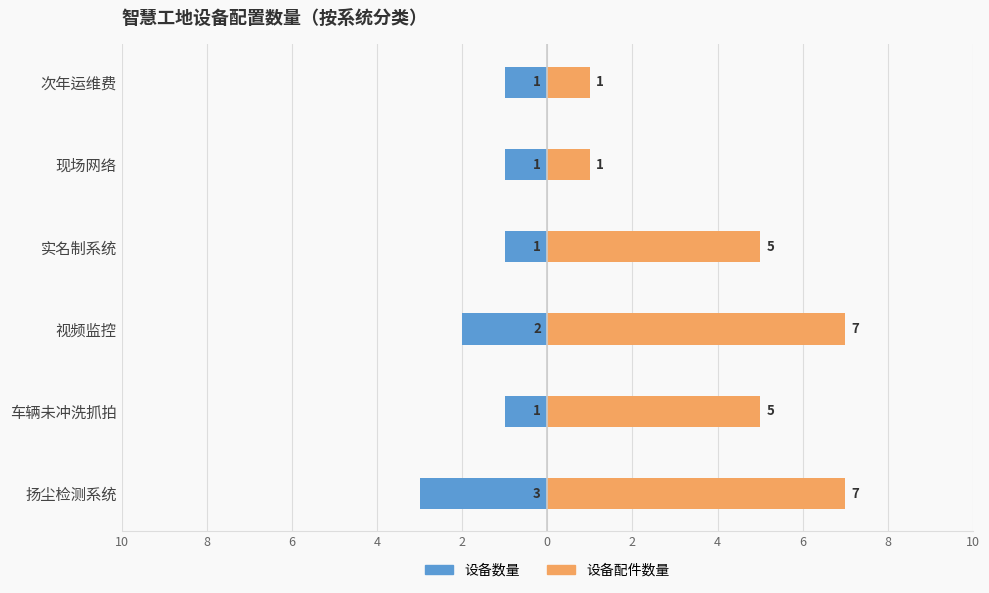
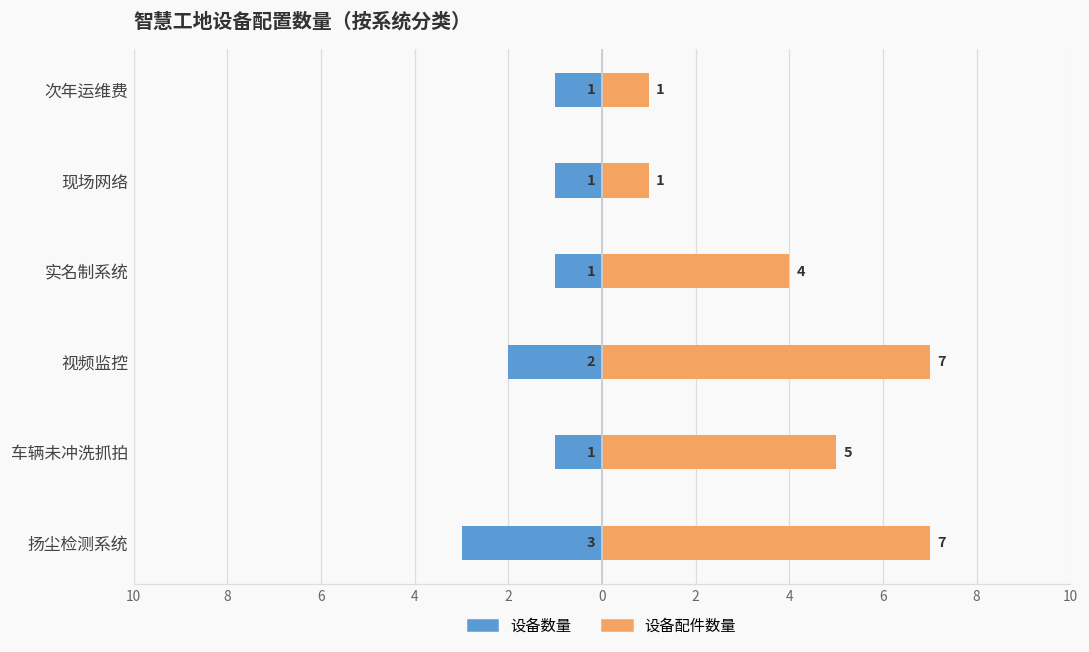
  {
    "设备配件数量": {
      "次年运维费": 1,
      "现场网络": 1,
-     "实名制系统": 5,
+     "实名制系统": 4,
      "视频监控": 7,
      "车辆未冲洗抓拍": 5,
      "扬尘检测系统": 7
    }
  }
